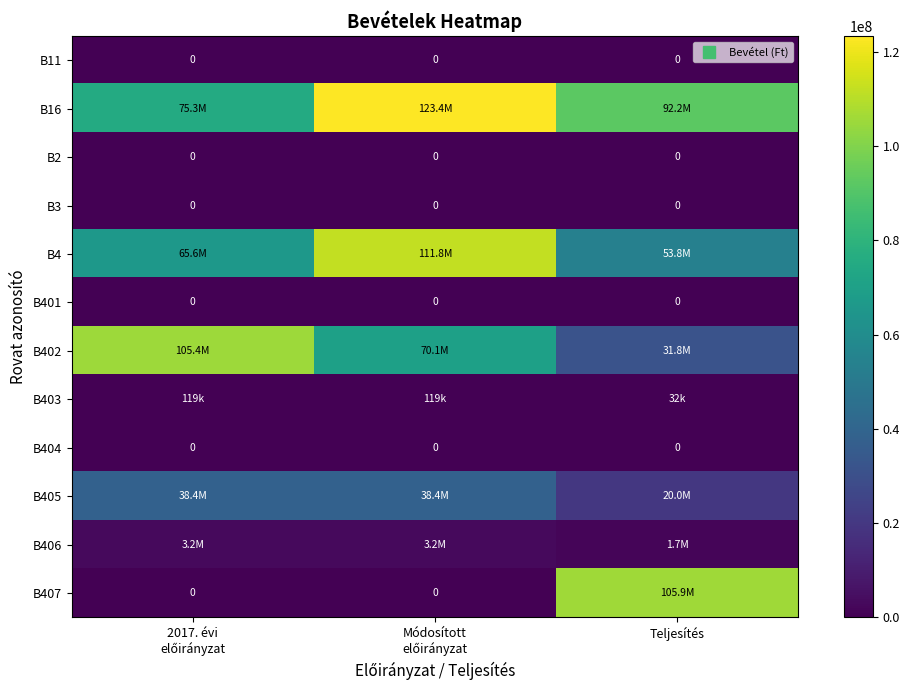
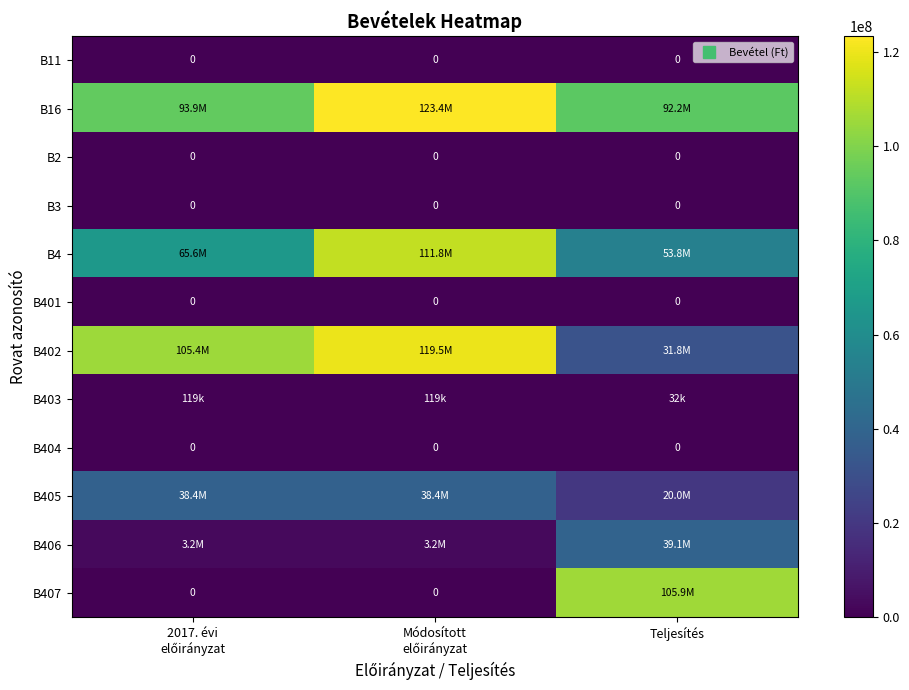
  {
    "B11": {
      "2017. évi előirányzat": "0",
      "Módosított előirányzat": "0",
      "Teljesítés": "0"
    },
    "B16": {
-     "2017. évi előirányzat": "75.3M",
+     "2017. évi előirányzat": "93.9M",
      "Módosított előirányzat": "123.4M",
      "Teljesítés": "92.2M"
    },
    "B2": {
      "2017. évi előirányzat": "0",
      "Módosított előirányzat": "0",
      "Teljesítés": "0"
    },
    "B3": {
      "2017. évi előirányzat": "0",
      "Módosított előirányzat": "0",
      "Teljesítés": "0"
    },
    "B4": {
      "2017. évi előirányzat": "65.6M",
      "Módosított előirányzat": "111.8M",
      "Teljesítés": "53.8M"
    },
    "B401": {
      "2017. évi előirányzat": "0",
      "Módosított előirányzat": "0",
      "Teljesítés": "0"
    },
    "B402": {
      "2017. évi előirányzat": "105.4M",
-     "Módosított előirányzat": "70.1M",
+     "Módosított előirányzat": "119.5M",
      "Teljesítés": "31.8M"
    },
    "B403": {
      "2017. évi előirányzat": "119k",
      "Módosított előirányzat": "119k",
      "Teljesítés": "32k"
    },
    "B404": {
      "2017. évi előirányzat": "0",
      "Módosított előirányzat": "0",
      "Teljesítés": "0"
    },
    "B405": {
      "2017. évi előirányzat": "38.4M",
      "Módosított előirányzat": "38.4M",
      "Teljesítés": "20.0M"
    },
    "B406": {
      "2017. évi előirányzat": "3.2M",
      "Módosított előirányzat": "3.2M",
-     "Teljesítés": "1.7M"
+     "Teljesítés": "39.1M"
    },
    "B407": {
      "2017. évi előirányzat": "0",
      "Módosított előirányzat": "0",
      "Teljesítés": "105.9M"
    }
  }
